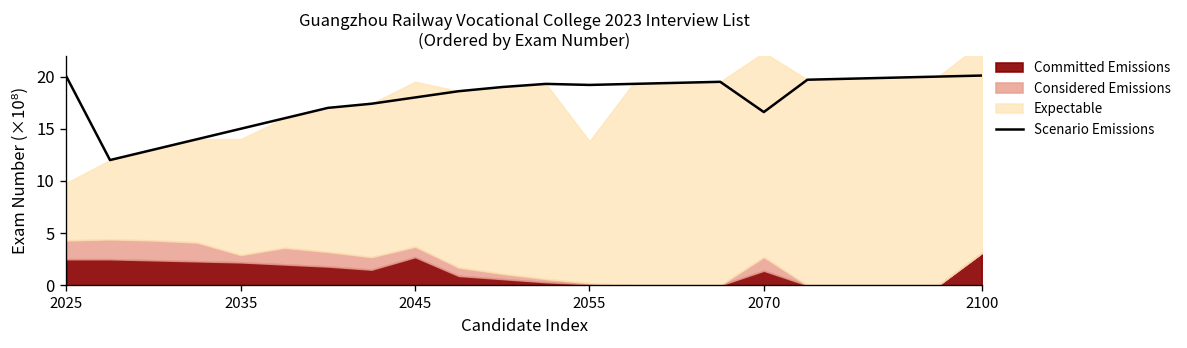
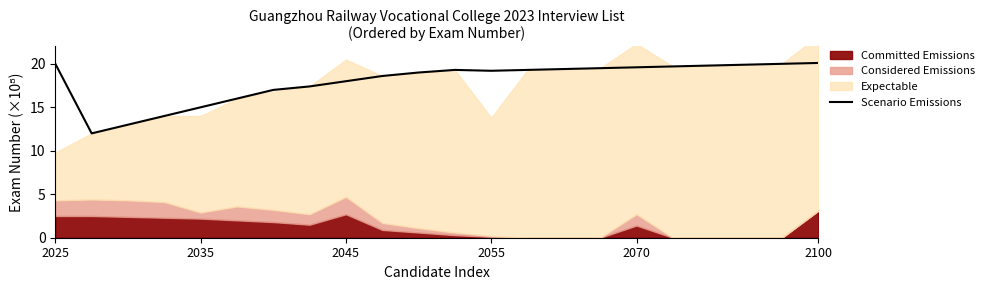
  {
    "Scenario Emissions": {
      "2025": 20,
      "2035": 15,
      "2045": 18,
      "2055": 19,
-     "2070": 17,
+     "2070": 20,
      "2100": 20
    },
    "Committed Emissions": {
      "2025": 3,
      "2035": 2,
      "2045": 3,
      "2070": 1
    },
    "Considered Emissions": {
      "2025": 2,
      "2035": 1,
-     "2045": 1,
+     "2045": 2,
      "2070": 1
    },
    "Expectable": {
      "2025": 6,
      "2035": 11,
      "2045": 16,
      "2055": 14
    }
  }
